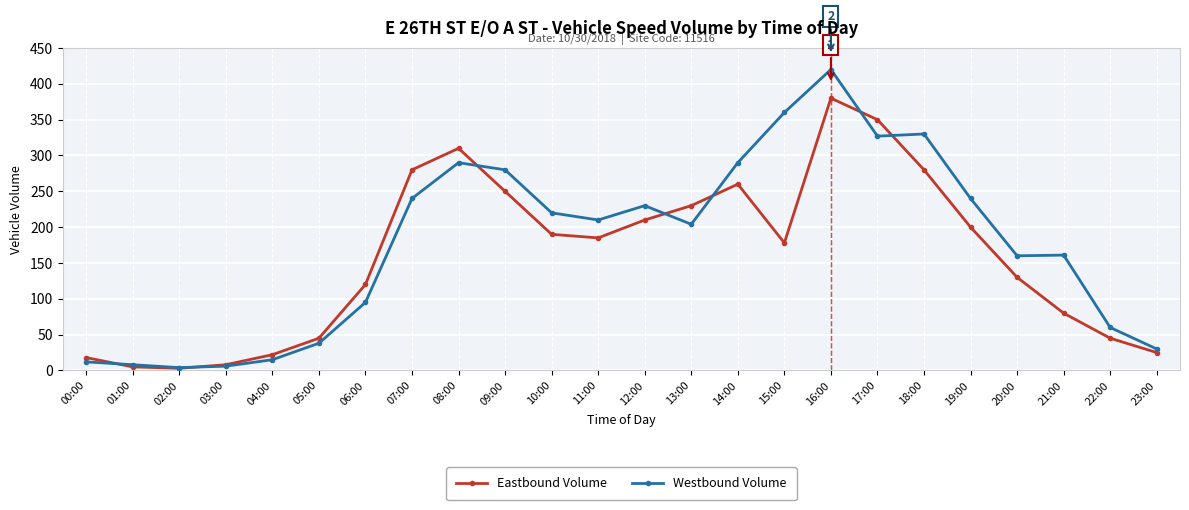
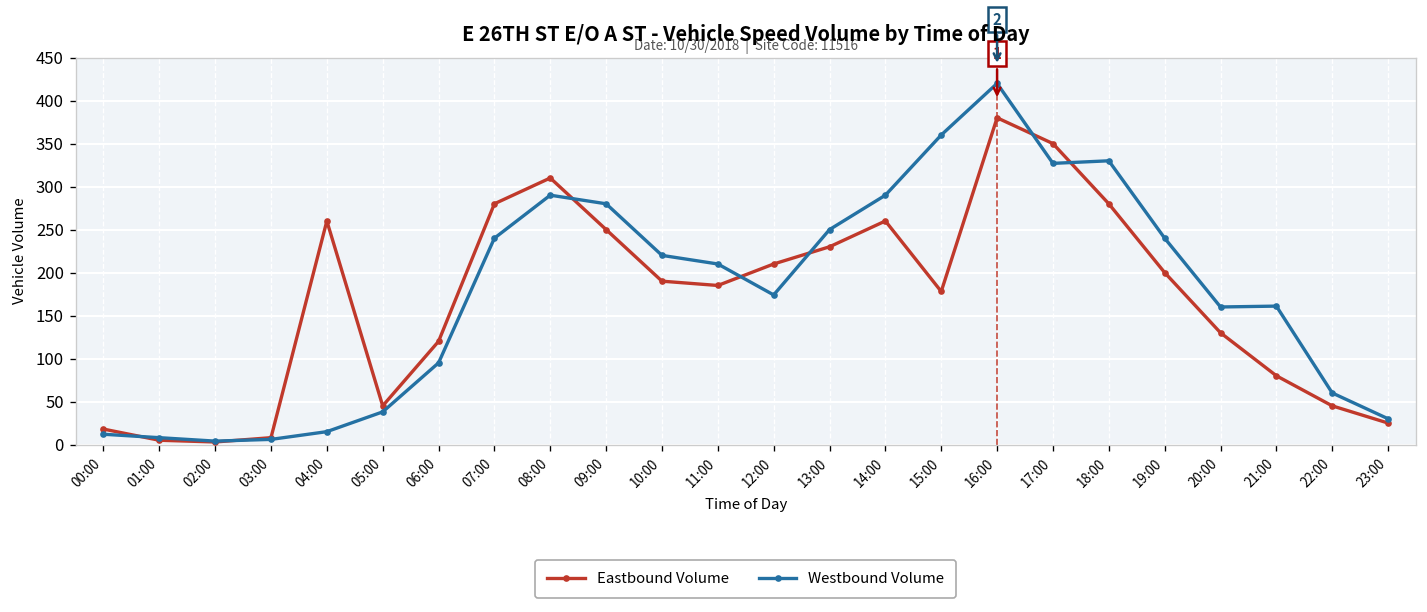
  {
    "Eastbound Volume": {
      "00:00": 20,
-     "04:00": 20,
+     "04:00": 260,
      "05:00": 50,
      "06:00": 120,
      "07:00": 280,
      "08:00": 310,
      "09:00": 250,
      "10:00": 190,
      "11:00": 190,
      "12:00": 210,
      "13:00": 230,
      "14:00": 260,
      "15:00": 180,
      "16:00": 380,
      "17:00": 350,
      "18:00": 280,
      "19:00": 200,
      "20:00": 130,
      "21:00": 80,
      "22:00": 50,
      "23:00": 30
    },
    "Westbound Volume": {
      "00:00": 10,
      "04:00": 20,
      "05:00": 40,
      "06:00": 100,
      "07:00": 240,
      "08:00": 290,
      "09:00": 280,
      "10:00": 220,
      "11:00": 210,
-     "12:00": 230,
-     "13:00": 200,
+     "12:00": 170,
+     "13:00": 250,
      "14:00": 290,
      "15:00": 360,
      "17:00": 330,
      "18:00": 330,
      "19:00": 240,
      "20:00": 160,
      "21:00": 160,
      "22:00": 60,
      "23:00": 30
    }
  }
